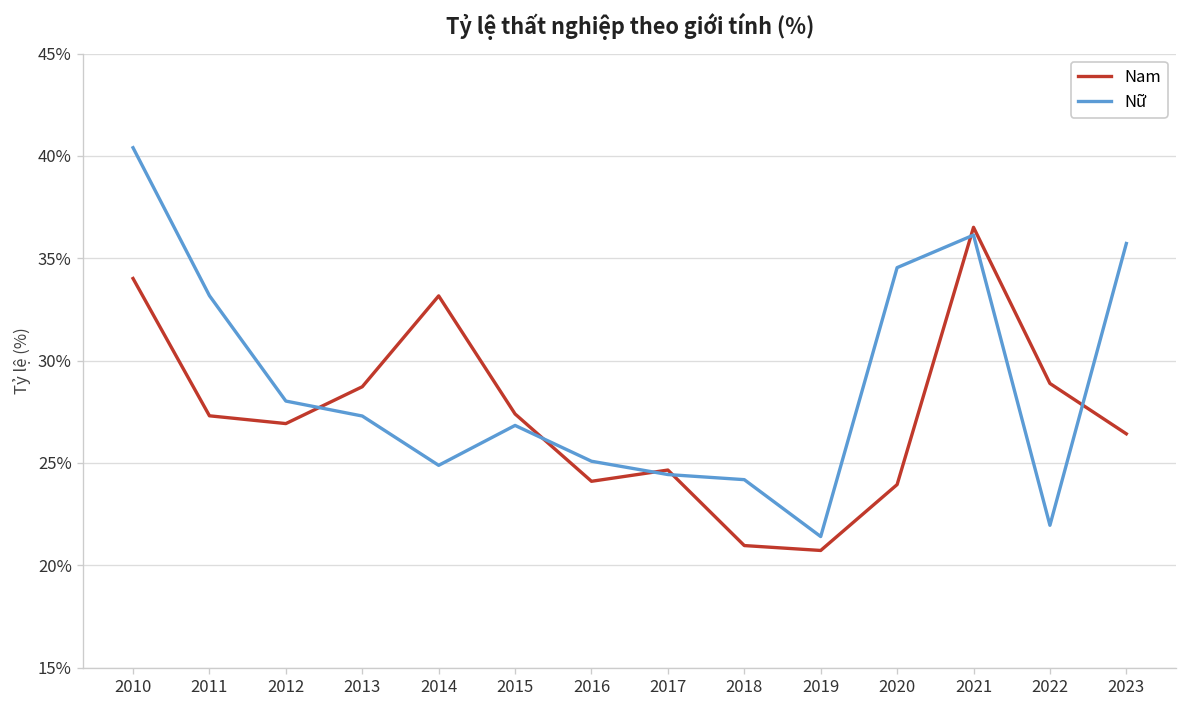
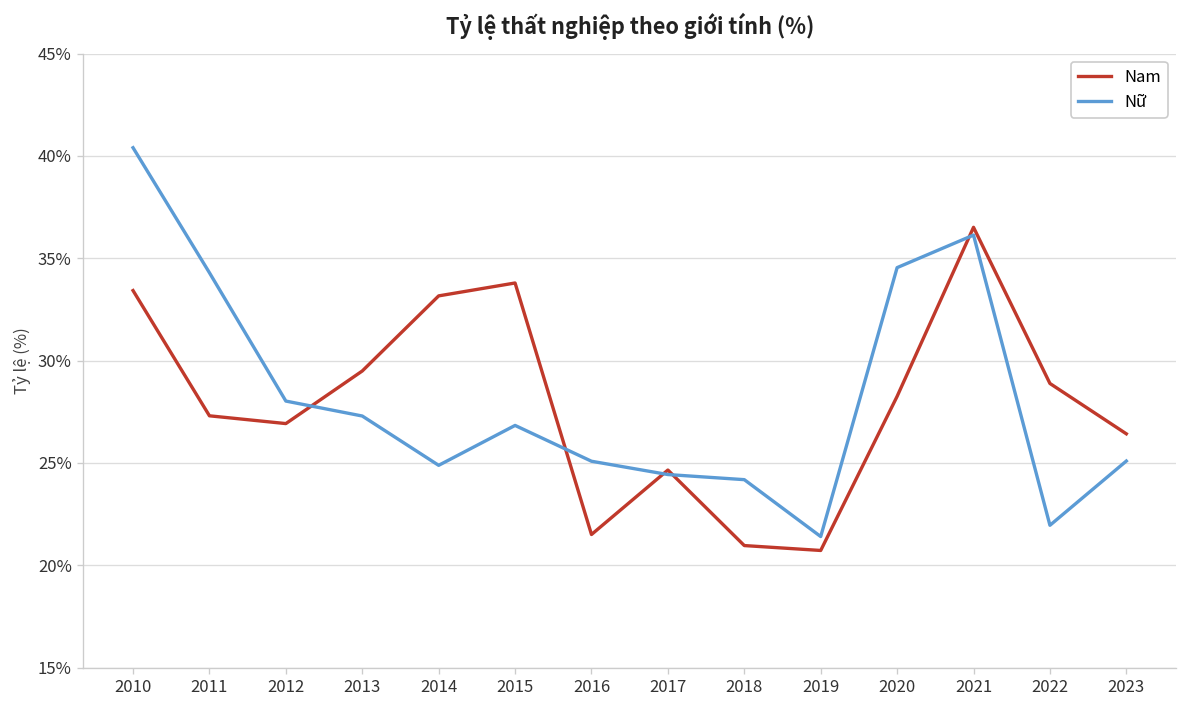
  {
    "Nam": {
-     "2010": "34.0%",
+     "2010": "33.4%",
      "2011": "27.3%",
      "2012": "26.9%",
-     "2013": "28.7%",
+     "2013": "29.5%",
      "2014": "33.2%",
-     "2015": "27.4%",
-     "2016": "24.1%",
+     "2015": "33.8%",
+     "2016": "21.5%",
      "2017": "24.7%",
      "2018": "21.0%",
      "2019": "20.7%",
-     "2020": "23.9%",
+     "2020": "28.3%",
      "2021": "36.5%",
      "2022": "28.9%",
      "2023": "26.4%"
    },
    "Nữ": {
      "2010": "40.4%",
-     "2011": "33.2%",
+     "2011": "34.3%",
      "2012": "28.0%",
      "2013": "27.3%",
      "2014": "24.9%",
      "2015": "26.8%",
      "2016": "25.1%",
      "2017": "24.4%",
      "2018": "24.2%",
      "2019": "21.4%",
      "2020": "34.5%",
      "2021": "36.1%",
      "2022": "22.0%",
-     "2023": "35.7%"
+     "2023": "25.1%"
    }
  }
